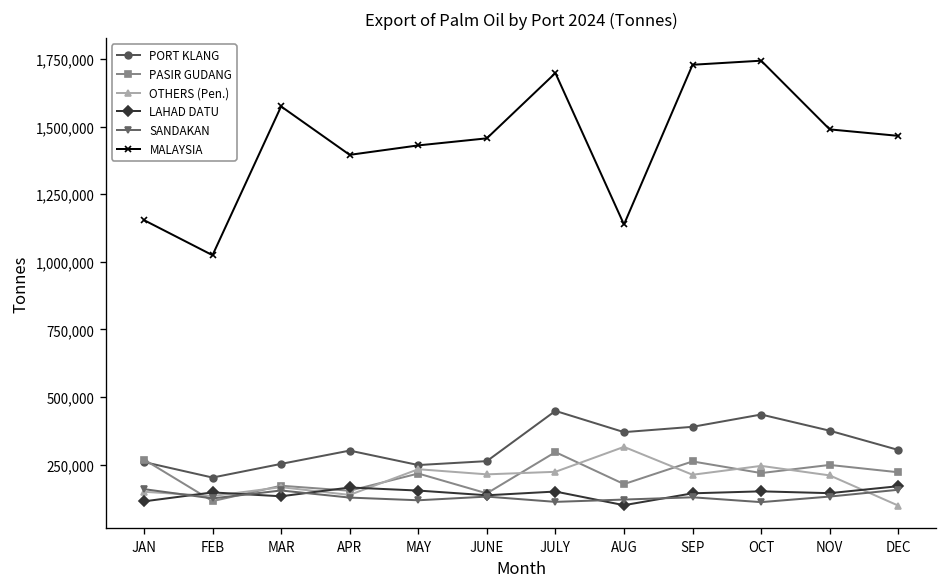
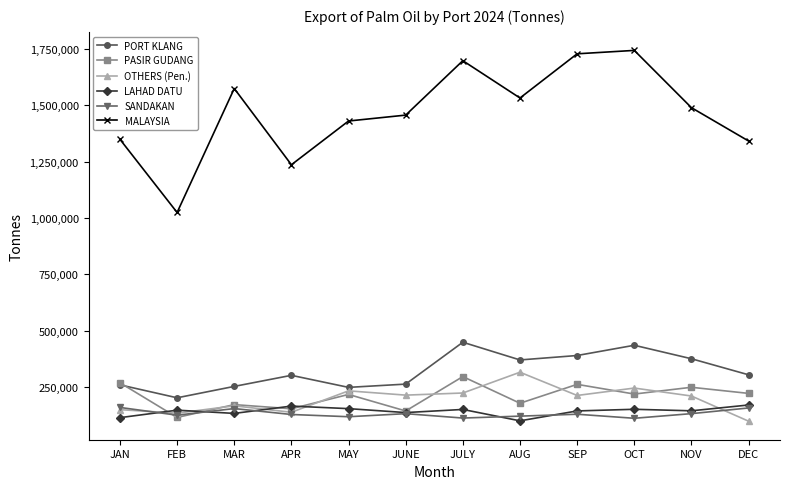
  {
    "MALAYSIA": {
-     "JAN": "1,150,000",
+     "JAN": "1,350,000",
      "FEB": "1,020,000",
      "MAR": "1,580,000",
-     "APR": "1,400,000",
+     "APR": "1,240,000",
      "MAY": "1,430,000",
      "JUNE": "1,460,000",
      "JULY": "1,700,000",
-     "AUG": "1,140,000",
+     "AUG": "1,530,000",
      "SEP": "1,730,000",
      "OCT": "1,740,000",
      "NOV": "1,490,000",
-     "DEC": "1,470,000"
+     "DEC": "1,340,000"
    }
  }
